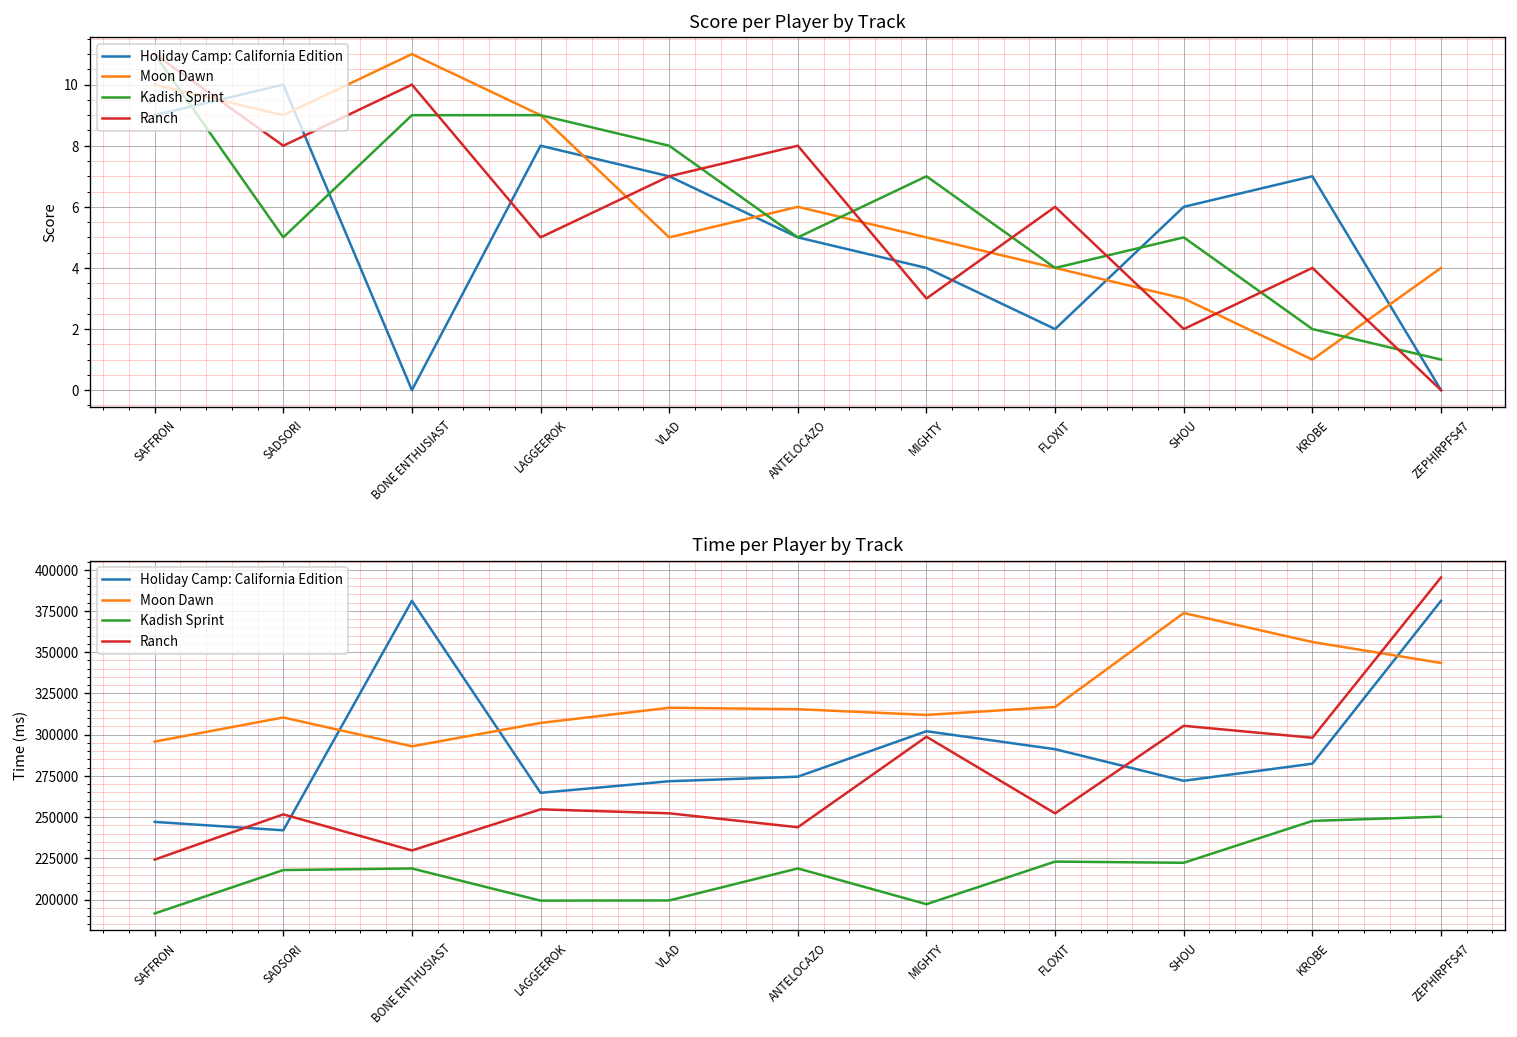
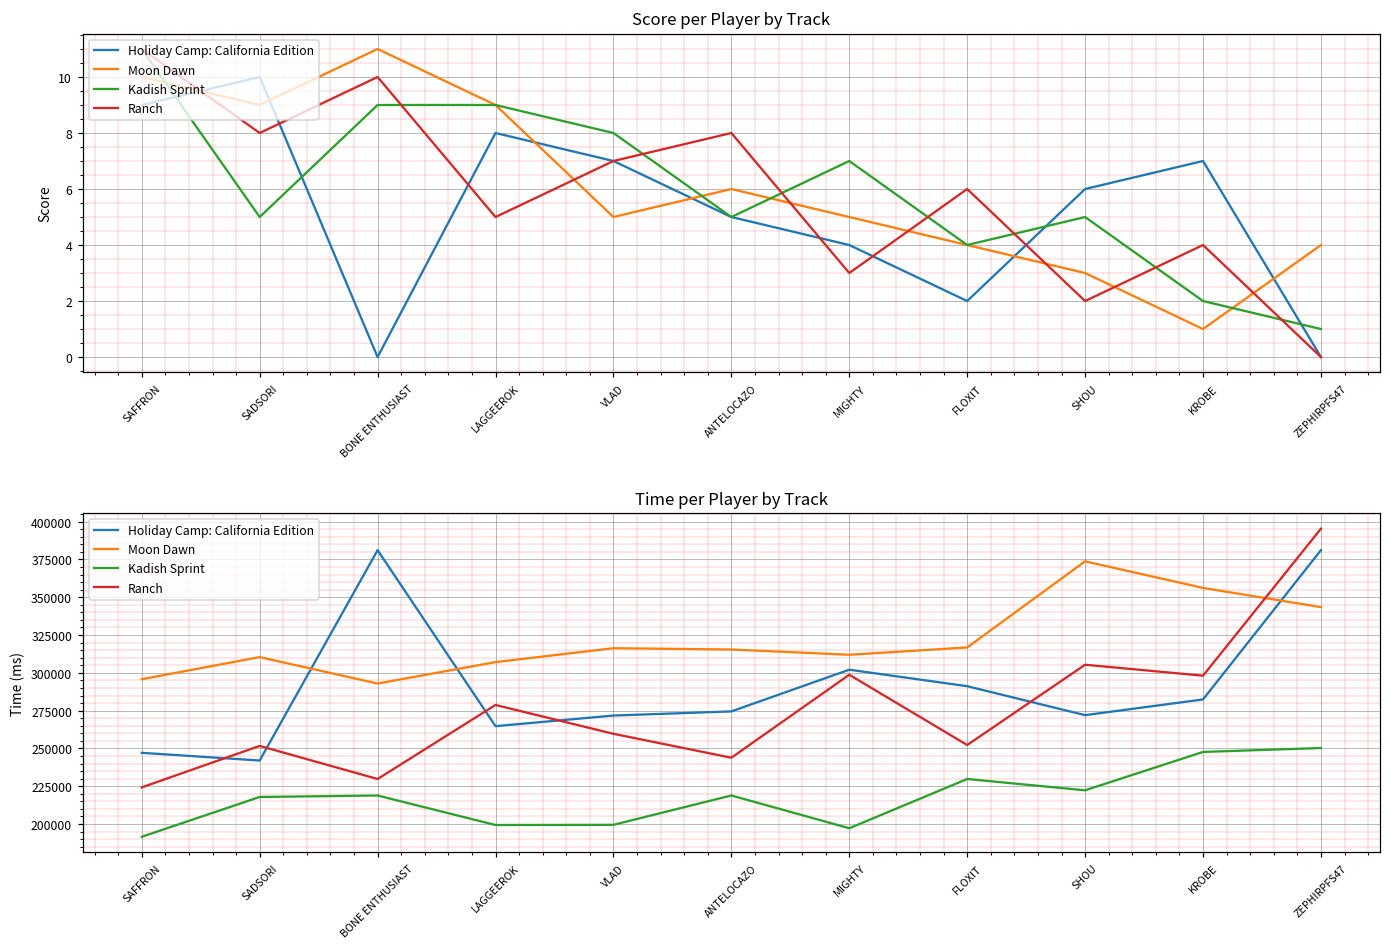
  {
    "Score per Player by Track": {
      "Holiday Camp: California Edition": {
        "BONE ENTHUSIAST": 0.0,
        "LAGGEEROK": 8.0,
        "MIGHTY": 4.0,
        "FLOXIT": 2.0,
        "SHOU": 6.0,
        "KROBE": 7.0
      },
      "Moon Dawn": {
        "BONE ENTHUSIAST": 11.0,
        "VLAD": 5.0,
        "ANTELOCAZO": 6.0,
        "MIGHTY": 5.0,
        "SHOU": 3.0,
        "KROBE": 1.0,
        "ZEPHIRPFS47": 4.0
      },
      "Kadish Sprint": {
        "SADSORI": 5.0,
        "BONE ENTHUSIAST": 9.0,
        "VLAD": 8.0,
        "MIGHTY": 7.0,
        "SHOU": 5.0,
        "KROBE": 2.0,
        "ZEPHIRPFS47": 1.0
      },
      "Ranch": {
        "SADSORI": 8.0,
        "BONE ENTHUSIAST": 10.0,
        "LAGGEEROK": 5.0,
        "ANTELOCAZO": 8.0,
        "MIGHTY": 3.0,
        "FLOXIT": 6.0,
        "SHOU": 2.0,
        "KROBE": 4.0
      }
    },
    "Time per Player by Track": {
      "Holiday Camp: California Edition": {
        "SAFFRON": 247000,
        "SADSORI": 242000,
        "BONE ENTHUSIAST": 381000,
        "LAGGEEROK": 265000,
        "VLAD": 272000,
        "ANTELOCAZO": 274000,
        "MIGHTY": 302000,
        "FLOXIT": 291000,
        "SHOU": 272000,
        "KROBE": 282000,
        "ZEPHIRPFS47": 381000
      },
      "Moon Dawn": {
        "SAFFRON": 296000,
        "SADSORI": 310000,
        "BONE ENTHUSIAST": 293000,
        "LAGGEEROK": 307000,
        "VLAD": 316000,
        "ANTELOCAZO": 315000,
        "MIGHTY": 312000,
        "FLOXIT": 317000,
        "SHOU": 374000,
        "KROBE": 356000,
        "ZEPHIRPFS47": 343000
      },
      "Kadish Sprint": {
        "SAFFRON": 192000,
        "SADSORI": 218000,
        "BONE ENTHUSIAST": 219000,
        "LAGGEEROK": 199000,
        "VLAD": 199000,
        "ANTELOCAZO": 219000,
        "MIGHTY": 197000,
-       "FLOXIT": 223000,
+       "FLOXIT": 230000,
        "SHOU": 222000,
        "KROBE": 248000,
        "ZEPHIRPFS47": 250000
      },
      "Ranch": {
        "SAFFRON": 224000,
        "SADSORI": 252000,
        "BONE ENTHUSIAST": 230000,
-       "LAGGEEROK": 255000,
-       "VLAD": 252000,
+       "LAGGEEROK": 279000,
+       "VLAD": 260000,
        "ANTELOCAZO": 244000,
        "MIGHTY": 299000,
        "FLOXIT": 252000,
        "SHOU": 305000,
        "KROBE": 298000,
        "ZEPHIRPFS47": 395000
      }
    }
  }
